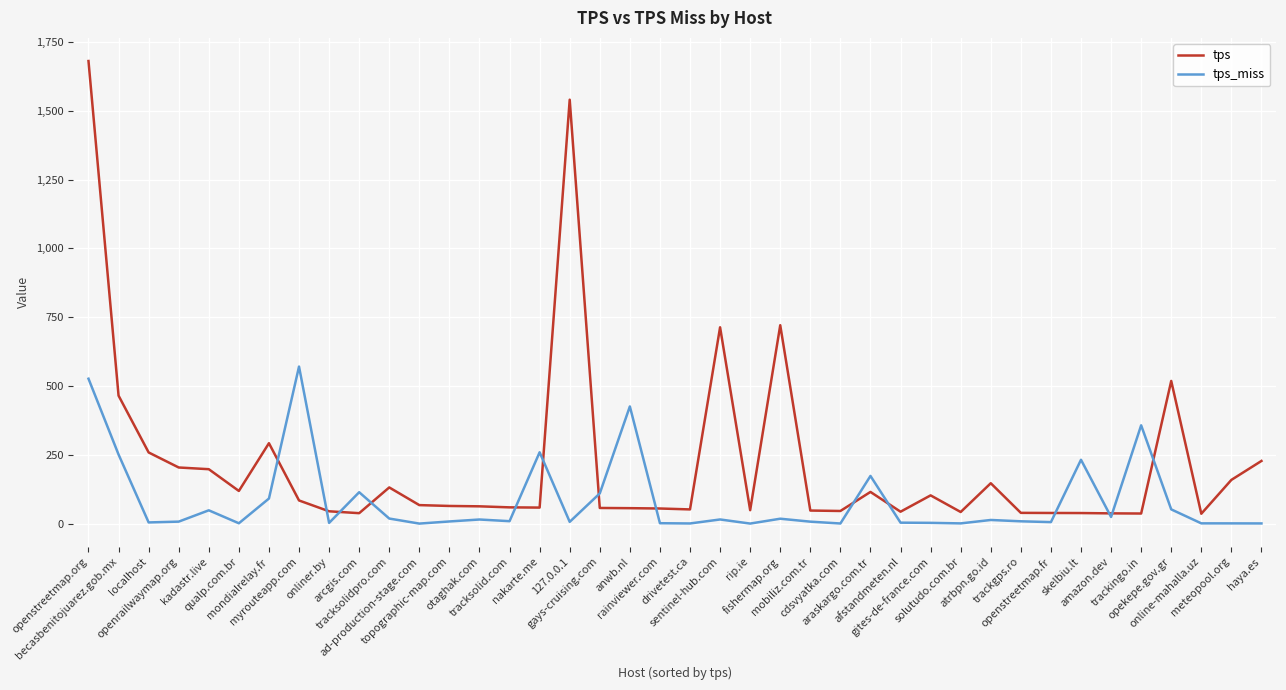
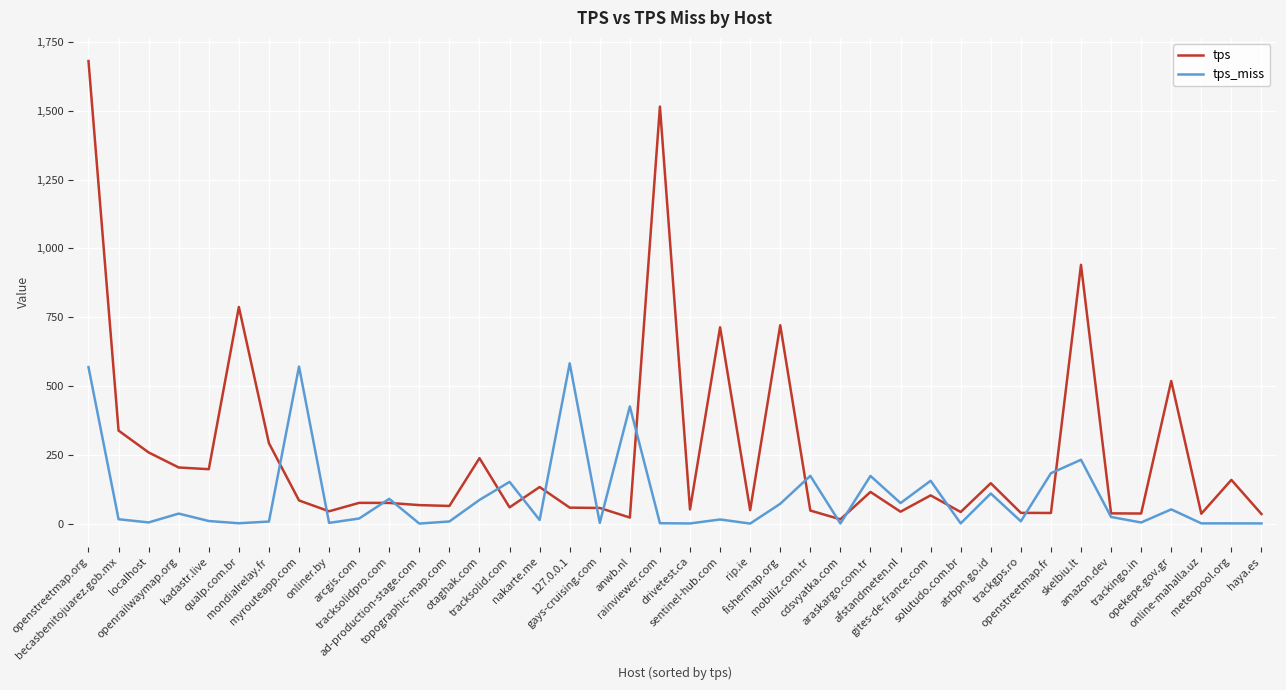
  {
    "tps": {
      "openstreetmap.org": "1,680",
-     "becasbenitojuarez.gob.mx": "470",
+     "becasbenitojuarez.gob.mx": "340",
      "localhost": "260",
      "openrailwaymap.org": "200",
      "kadastr.live": "200",
-     "qualp.com.br": "120",
+     "qualp.com.br": "790",
      "mondialrelay.fr": "290",
      "myrouteapp.com": "80",
      "onliner.by": "40",
-     "arcgis.com": "40",
-     "tracksolidpro.com": "130",
+     "arcgis.com": "80",
+     "tracksolidpro.com": "80",
      "ad-production-stage.com": "70",
      "topographic-map.com": "60",
-     "otaghak.com": "60",
+     "otaghak.com": "240",
      "tracksolid.com": "60",
-     "nakarte.me": "60",
-     "127.0.0.1": "1,540",
+     "nakarte.me": "130",
+     "127.0.0.1": "60",
      "gays-cruising.com": "60",
-     "anwb.nl": "60",
-     "rainviewer.com": "50",
+     "anwb.nl": "20",
+     "rainviewer.com": "1,520",
      "drivetest.ca": "50",
      "sentinel-hub.com": "710",
      "rip.ie": "50",
      "fishermap.org": "720",
      "mobiliz.com.tr": "50",
-     "cdsvyatka.com": "50",
+     "cdsvyatka.com": "20",
      "araskargo.com.tr": "120",
      "afstandmeten.nl": "40",
      "gites-de-france.com": "100",
      "solutudo.com.br": "40",
      "atrbpn.go.id": "150",
      "trackgps.ro": "40",
      "openstreetmap.fr": "40",
-     "skelbiu.lt": "40",
+     "skelbiu.lt": "940",
      "amazon.dev": "40",
      "trackingo.in": "40",
      "opekepe.gov.gr": "520",
      "online-mahalla.uz": "40",
      "meteopool.org": "160",
-     "haya.es": "230"
+     "haya.es": "30"
    },
    "tps_miss": {
-     "openstreetmap.org": "530",
-     "becasbenitojuarez.gob.mx": "250",
+     "openstreetmap.org": "570",
+     "becasbenitojuarez.gob.mx": "20",
      "localhost": "0",
-     "openrailwaymap.org": "10",
-     "kadastr.live": "50",
+     "openrailwaymap.org": "40",
+     "kadastr.live": "10",
      "qualp.com.br": "0",
-     "mondialrelay.fr": "90",
+     "mondialrelay.fr": "10",
      "myrouteapp.com": "570",
      "onliner.by": "0",
-     "arcgis.com": "110",
-     "tracksolidpro.com": "20",
+     "arcgis.com": "20",
+     "tracksolidpro.com": "90",
      "ad-production-stage.com": "0",
      "topographic-map.com": "10",
-     "otaghak.com": "10",
-     "tracksolid.com": "10",
-     "nakarte.me": "260",
-     "127.0.0.1": "10",
-     "gays-cruising.com": "110",
+     "otaghak.com": "90",
+     "tracksolid.com": "150",
+     "nakarte.me": "10",
+     "127.0.0.1": "580",
+     "gays-cruising.com": "0",
      "anwb.nl": "430",
      "rainviewer.com": "0",
      "drivetest.ca": "0",
      "sentinel-hub.com": "20",
      "rip.ie": "0",
-     "fishermap.org": "20",
-     "mobiliz.com.tr": "10",
+     "fishermap.org": "70",
+     "mobiliz.com.tr": "170",
      "cdsvyatka.com": "0",
      "araskargo.com.tr": "170",
-     "afstandmeten.nl": "0",
-     "gites-de-france.com": "0",
+     "afstandmeten.nl": "70",
+     "gites-de-france.com": "160",
      "solutudo.com.br": "0",
-     "atrbpn.go.id": "10",
+     "atrbpn.go.id": "110",
      "trackgps.ro": "10",
-     "openstreetmap.fr": "10",
+     "openstreetmap.fr": "180",
      "skelbiu.lt": "230",
      "amazon.dev": "20",
-     "trackingo.in": "360",
+     "trackingo.in": "0",
      "opekepe.gov.gr": "50",
      "online-mahalla.uz": "0",
      "meteopool.org": "0",
      "haya.es": "0"
    }
  }
